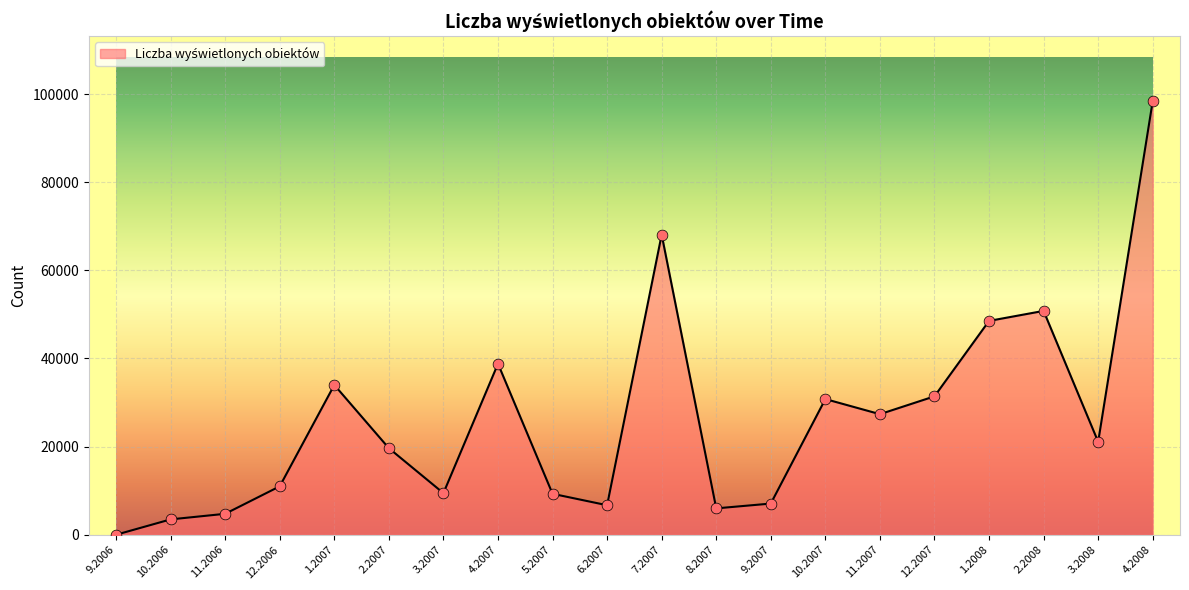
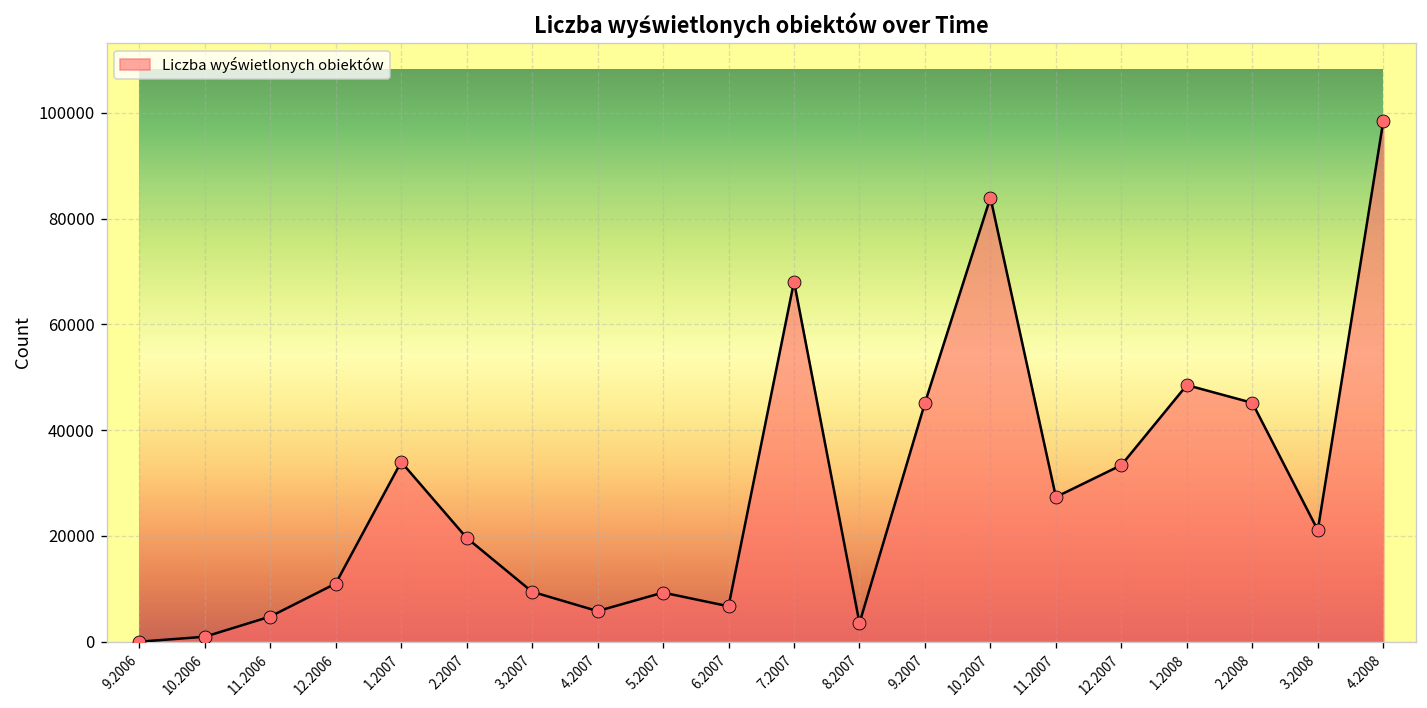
  {
    "9.2006": 0,
-   "10.2006": 3000,
+   "10.2006": 1000,
    "11.2006": 5000,
    "12.2006": 11000,
    "1.2007": 34000,
    "2.2007": 20000,
    "3.2007": 9000,
-   "4.2007": 39000,
+   "4.2007": 6000,
    "5.2007": 9000,
    "6.2007": 7000,
    "7.2007": 68000,
-   "8.2007": 6000,
-   "9.2007": 7000,
-   "10.2007": 31000,
+   "8.2007": 4000,
+   "9.2007": 45000,
+   "10.2007": 84000,
    "11.2007": 27000,
-   "12.2007": 31000,
+   "12.2007": 33000,
    "1.2008": 49000,
-   "2.2008": 51000,
+   "2.2008": 45000,
    "3.2008": 21000,
    "4.2008": 98000
  }
